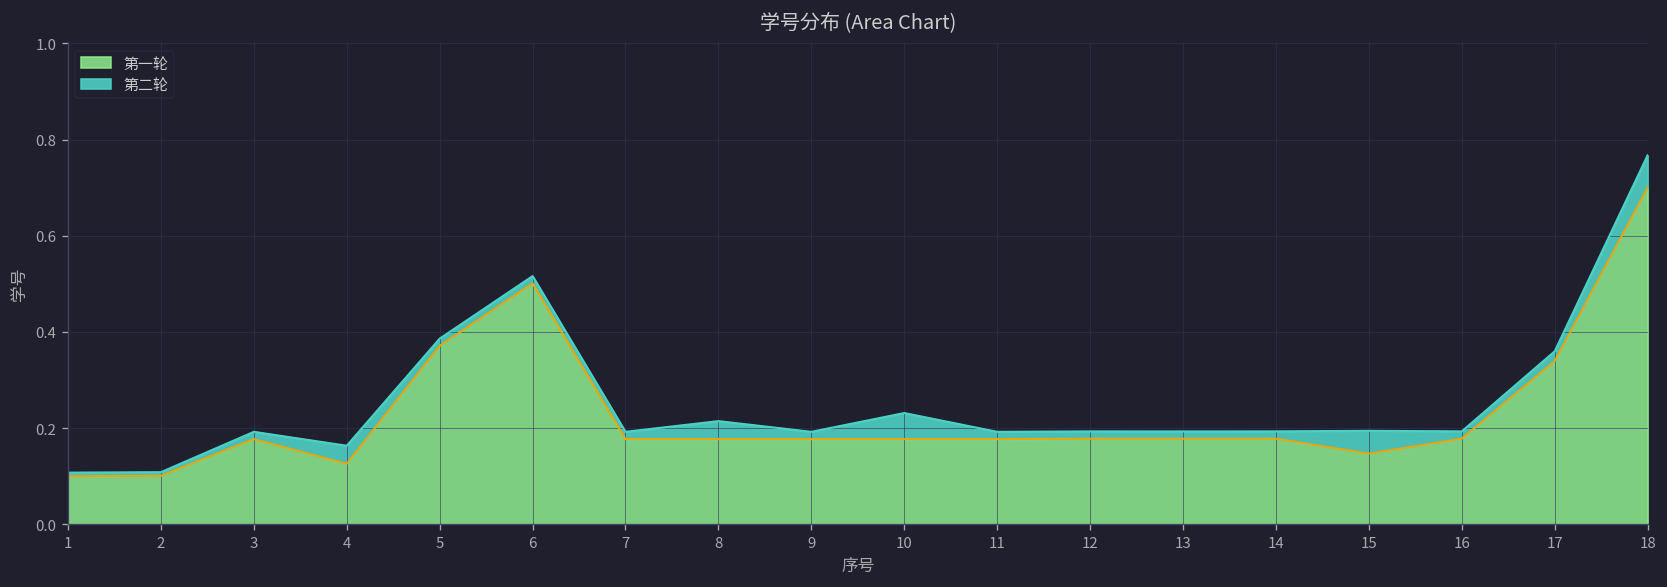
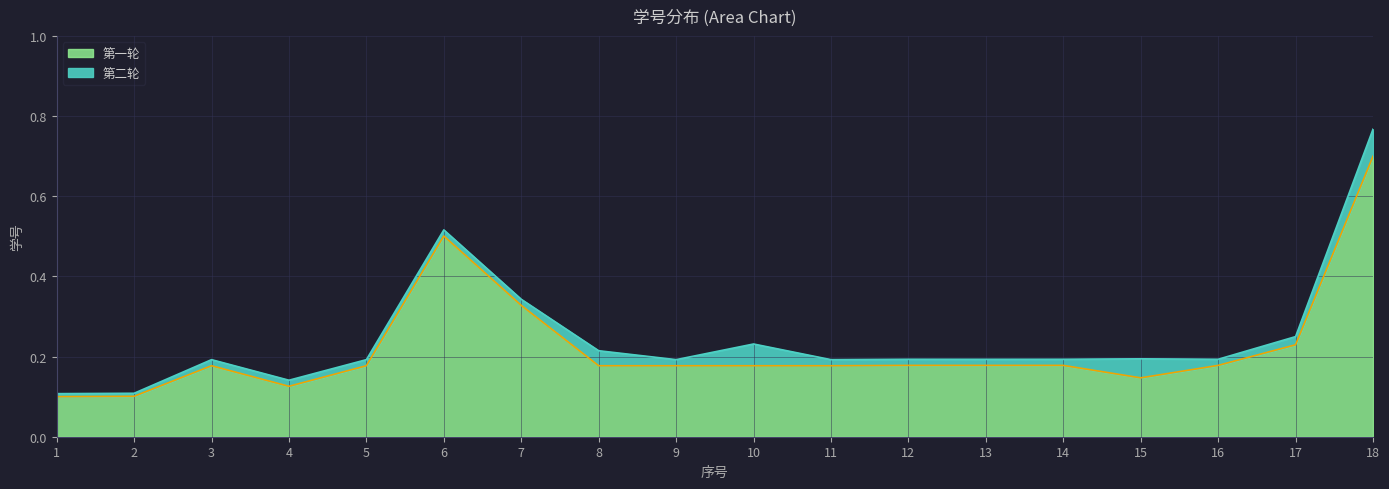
  {
    "第一轮": {
      "1": 0.10,
      "2": 0.10,
      "3": 0.18,
      "4": 0.13,
-     "5": 0.37,
+     "5": 0.18,
      "6": 0.50,
-     "7": 0.18,
+     "7": 0.33,
      "8": 0.18,
      "9": 0.18,
      "10": 0.18,
      "11": 0.18,
      "12": 0.18,
      "13": 0.18,
      "14": 0.18,
      "15": 0.15,
      "16": 0.18,
-     "17": 0.34,
+     "17": 0.23,
      "18": 0.70
    },
    "第二轮": {
      "1": 0.01,
      "2": 0.01,
      "3": 0.02,
-     "4": 0.04,
+     "4": 0.02,
      "5": 0.02,
      "6": 0.02,
      "7": 0.02,
      "8": 0.04,
      "9": 0.02,
      "10": 0.05,
      "11": 0.02,
      "12": 0.02,
      "13": 0.02,
      "14": 0.02,
      "15": 0.05,
      "16": 0.02,
      "17": 0.02,
      "18": 0.07
    }
  }
